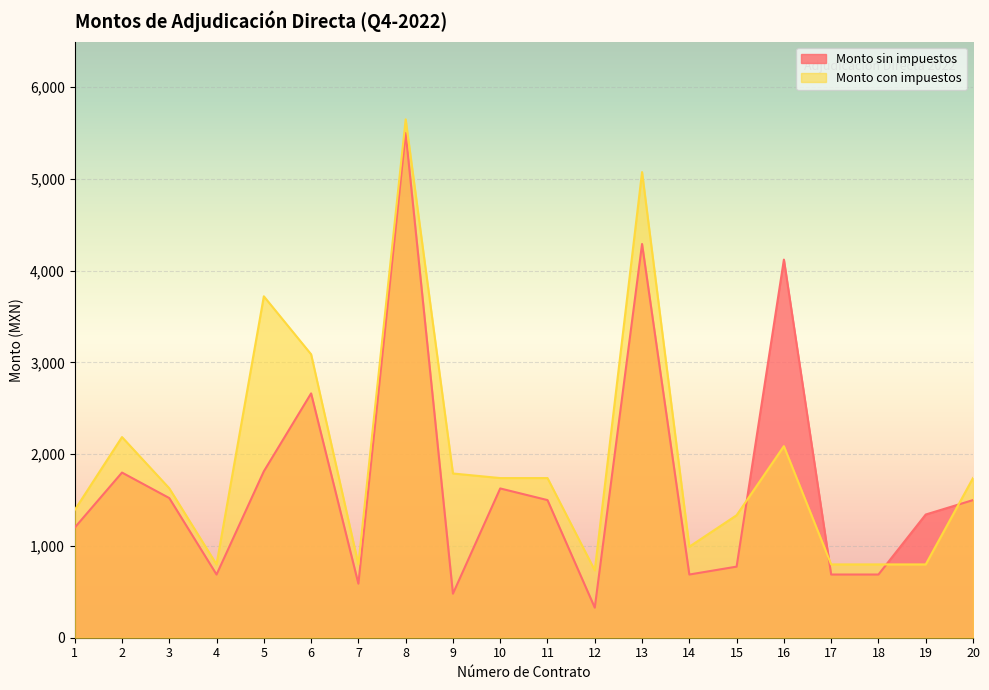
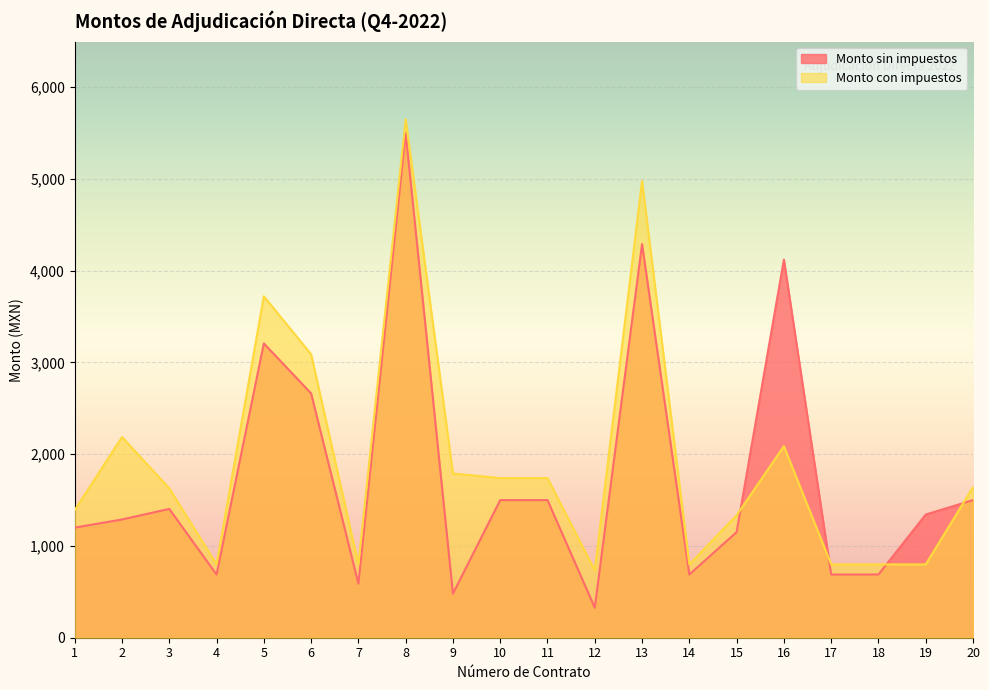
  {
    "Monto sin impuestos": {
      "1": "1,200",
-     "2": "1,800",
-     "3": "1,500",
+     "2": "1,300",
+     "3": "1,400",
      "4": "700",
-     "5": "1,800",
+     "5": "3,200",
      "6": "2,700",
      "7": "600",
      "8": "5,500",
      "9": "500",
-     "10": "1,600",
+     "10": "1,500",
      "11": "1,500",
      "12": "300",
      "13": "4,300",
      "14": "700",
-     "15": "800",
+     "15": "1,200",
      "16": "4,100",
      "17": "700",
      "18": "700",
      "19": "1,300",
      "20": "1,500"
    },
    "Monto con impuestos": {
      "1": "1,400",
      "2": "2,200",
      "3": "1,600",
      "4": "800",
      "5": "3,700",
      "6": "3,100",
      "7": "800",
      "8": "5,700",
      "9": "1,800",
      "10": "1,700",
      "11": "1,700",
      "12": "700",
-     "13": "5,100",
-     "14": "1,000",
+     "13": "5,000",
+     "14": "800",
      "15": "1,300",
      "16": "2,100",
      "17": "800",
      "18": "800",
      "19": "800",
-     "20": "1,700"
+     "20": "1,600"
    }
  }
